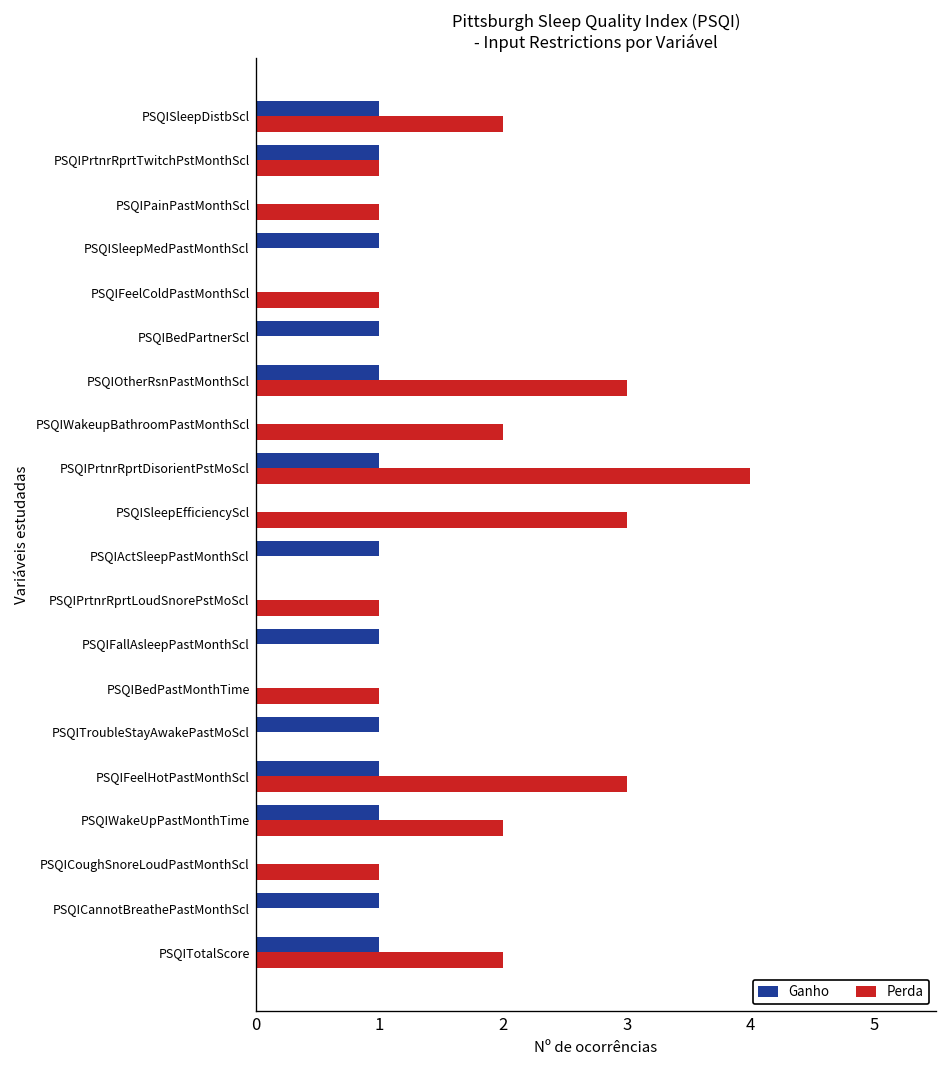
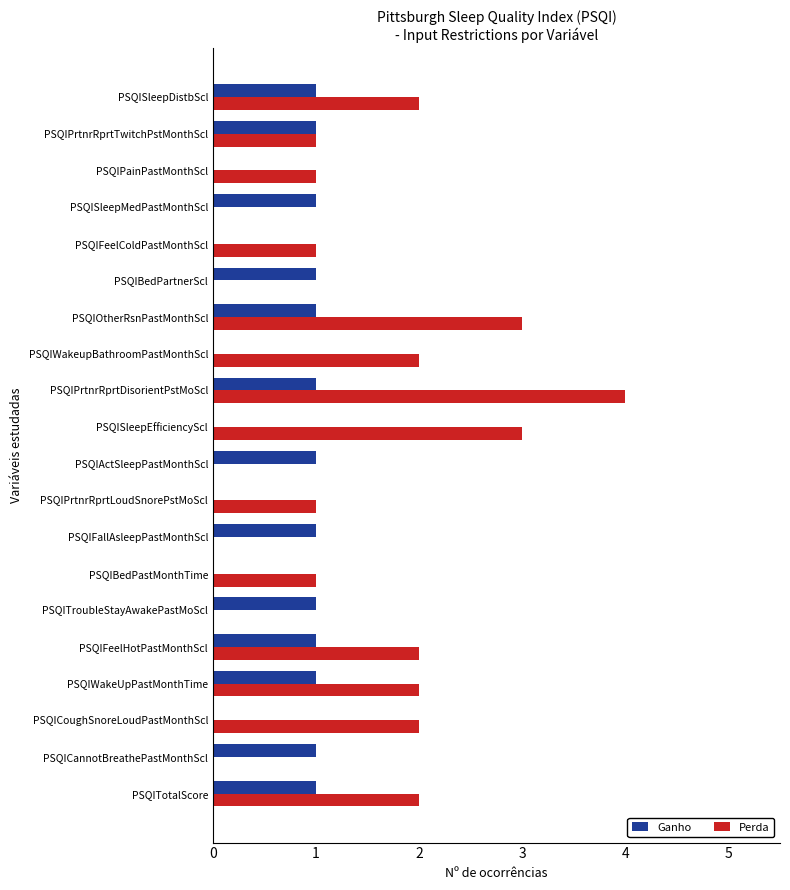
  {
    "Ganho": {
      "PSQISleepDistbScl": 1,
      "PSQIPrtnrRprtTwitchPstMonthScl": 1,
      "PSQIPainPastMonthScl": 0,
      "PSQISleepMedPastMonthScl": 1,
      "PSQIFeelColdPastMonthScl": 0,
      "PSQIBedPartnerScl": 1,
      "PSQIOtherRsnPastMonthScl": 1,
      "PSQIWakeupBathroomPastMonthScl": 0,
      "PSQIPrtnrRprtDisorientPstMoScl": 1,
      "PSQISleepEfficiencyScl": 0,
      "PSQIActSleepPastMonthScl": 1,
      "PSQIPrtnrRprtLoudSnorePstMoScl": 0,
      "PSQIFallAsleepPastMonthScl": 1,
      "PSQIBedPastMonthTime": 0,
      "PSQITroubleStayAwakePastMoScl": 1,
      "PSQIFeelHotPastMonthScl": 1,
      "PSQIWakeUpPastMonthTime": 1,
      "PSQICoughSnoreLoudPastMonthScl": 0,
      "PSQICannotBreathePastMonthScl": 1,
      "PSQITotalScore": 1
    },
    "Perda": {
      "PSQISleepDistbScl": 2,
      "PSQIPrtnrRprtTwitchPstMonthScl": 1,
      "PSQIPainPastMonthScl": 1,
      "PSQISleepMedPastMonthScl": 0,
      "PSQIFeelColdPastMonthScl": 1,
      "PSQIBedPartnerScl": 0,
      "PSQIOtherRsnPastMonthScl": 3,
      "PSQIWakeupBathroomPastMonthScl": 2,
      "PSQIPrtnrRprtDisorientPstMoScl": 4,
      "PSQISleepEfficiencyScl": 3,
      "PSQIActSleepPastMonthScl": 0,
      "PSQIPrtnrRprtLoudSnorePstMoScl": 1,
      "PSQIFallAsleepPastMonthScl": 0,
      "PSQIBedPastMonthTime": 1,
      "PSQITroubleStayAwakePastMoScl": 0,
-     "PSQIFeelHotPastMonthScl": 3,
+     "PSQIFeelHotPastMonthScl": 2,
      "PSQIWakeUpPastMonthTime": 2,
-     "PSQICoughSnoreLoudPastMonthScl": 1,
+     "PSQICoughSnoreLoudPastMonthScl": 2,
      "PSQICannotBreathePastMonthScl": 0,
      "PSQITotalScore": 2
    }
  }
